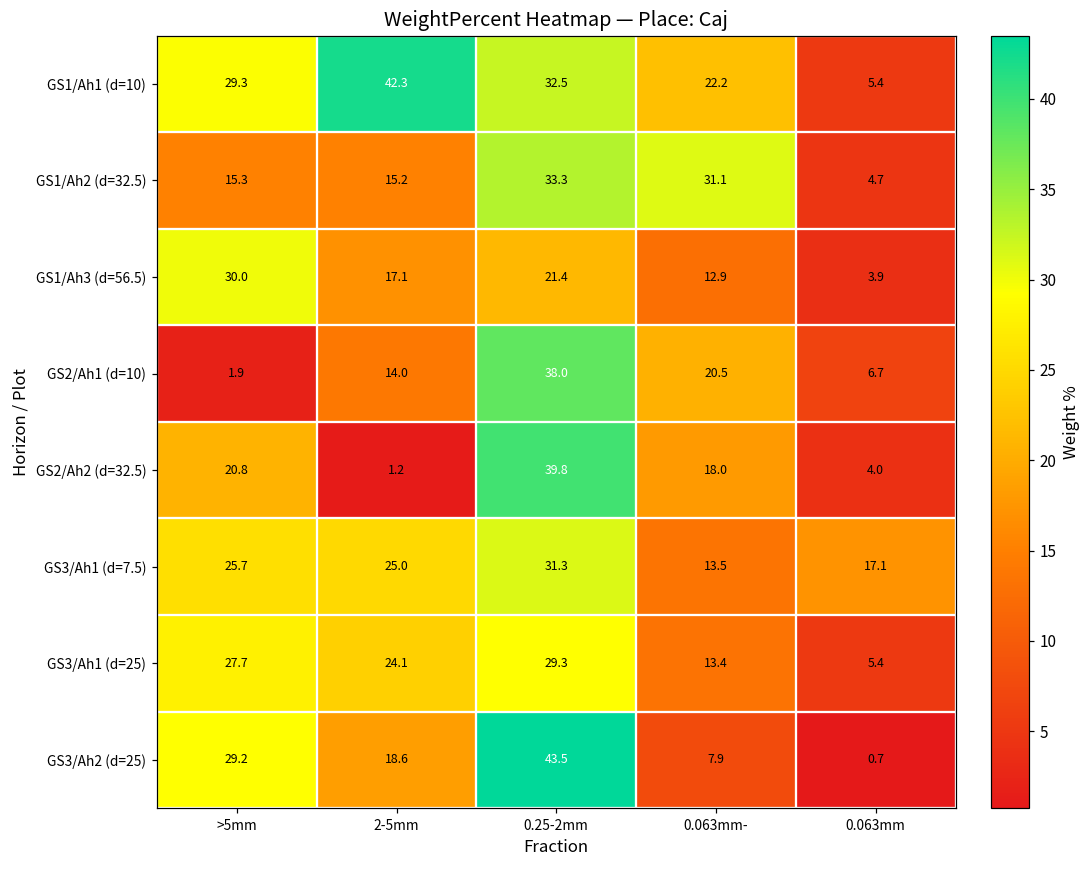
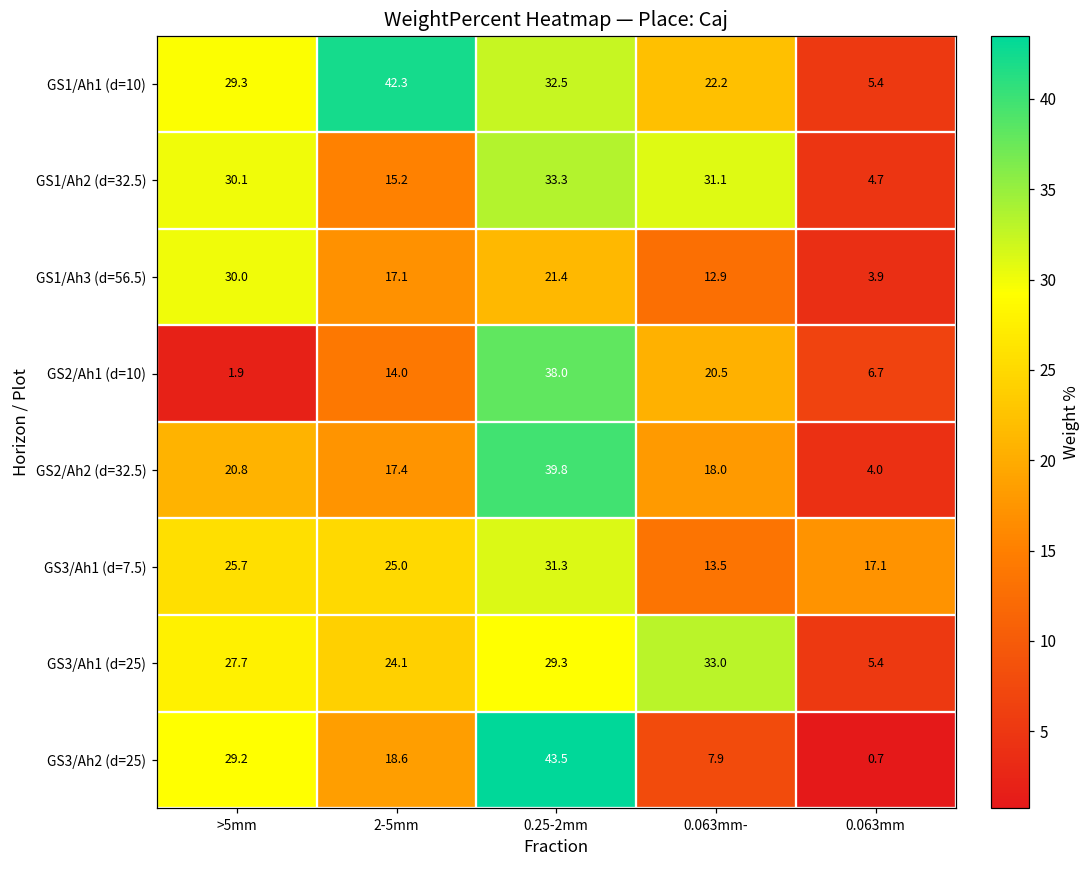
  {
    "GS1/Ah1 (d=10)": {
      ">5mm": 29.3,
      "2-5mm": 42.3,
      "0.25-2mm": 32.5,
      "0.063mm-": 22.2,
      "0.063mm": 5.4
    },
    "GS1/Ah2 (d=32.5)": {
-     ">5mm": 15.3,
+     ">5mm": 30.1,
      "2-5mm": 15.2,
      "0.25-2mm": 33.3,
      "0.063mm-": 31.1,
      "0.063mm": 4.7
    },
    "GS1/Ah3 (d=56.5)": {
      ">5mm": 30.0,
      "2-5mm": 17.1,
      "0.25-2mm": 21.4,
      "0.063mm-": 12.9,
      "0.063mm": 3.9
    },
    "GS2/Ah1 (d=10)": {
      ">5mm": 1.9,
      "2-5mm": 14.0,
      "0.25-2mm": 38.0,
      "0.063mm-": 20.5,
      "0.063mm": 6.7
    },
    "GS2/Ah2 (d=32.5)": {
      ">5mm": 20.8,
-     "2-5mm": 1.2,
+     "2-5mm": 17.4,
      "0.25-2mm": 39.8,
      "0.063mm-": 18.0,
      "0.063mm": 4.0
    },
    "GS3/Ah1 (d=7.5)": {
      ">5mm": 25.7,
      "2-5mm": 25.0,
      "0.25-2mm": 31.3,
      "0.063mm-": 13.5,
      "0.063mm": 17.1
    },
    "GS3/Ah1 (d=25)": {
      ">5mm": 27.7,
      "2-5mm": 24.1,
      "0.25-2mm": 29.3,
-     "0.063mm-": 13.4,
+     "0.063mm-": 33.0,
      "0.063mm": 5.4
    },
    "GS3/Ah2 (d=25)": {
      ">5mm": 29.2,
      "2-5mm": 18.6,
      "0.25-2mm": 43.5,
      "0.063mm-": 7.9,
      "0.063mm": 0.7
    }
  }
